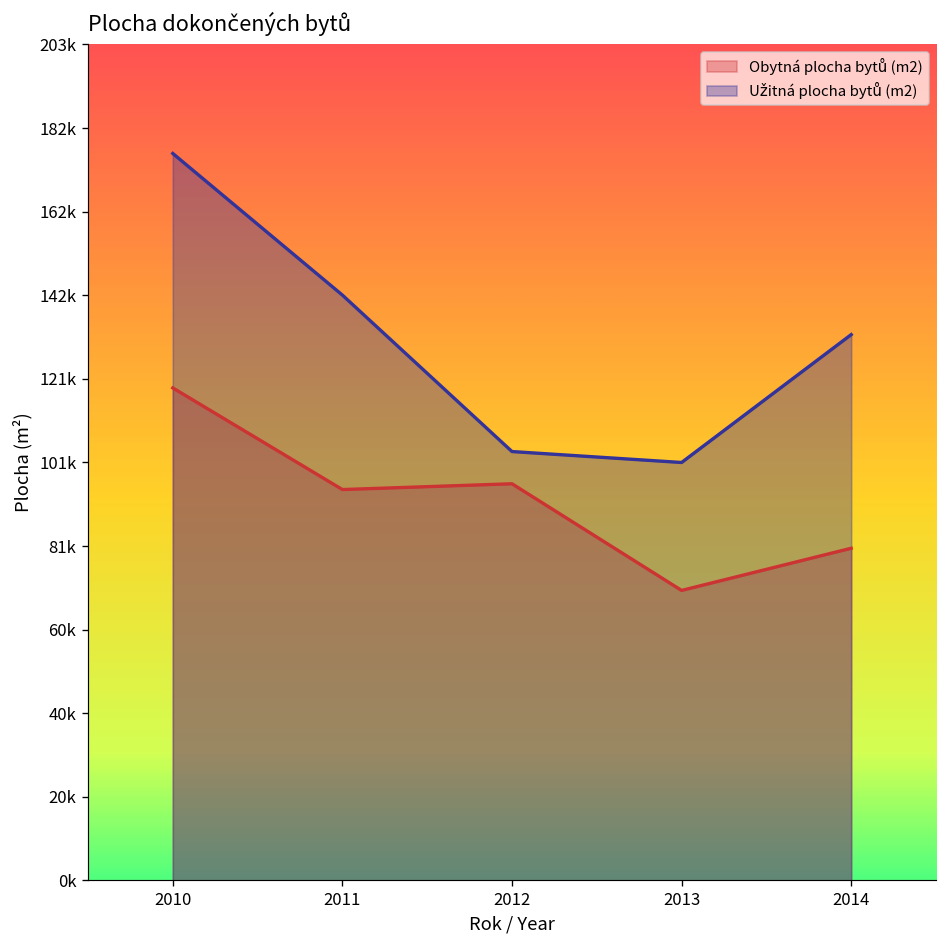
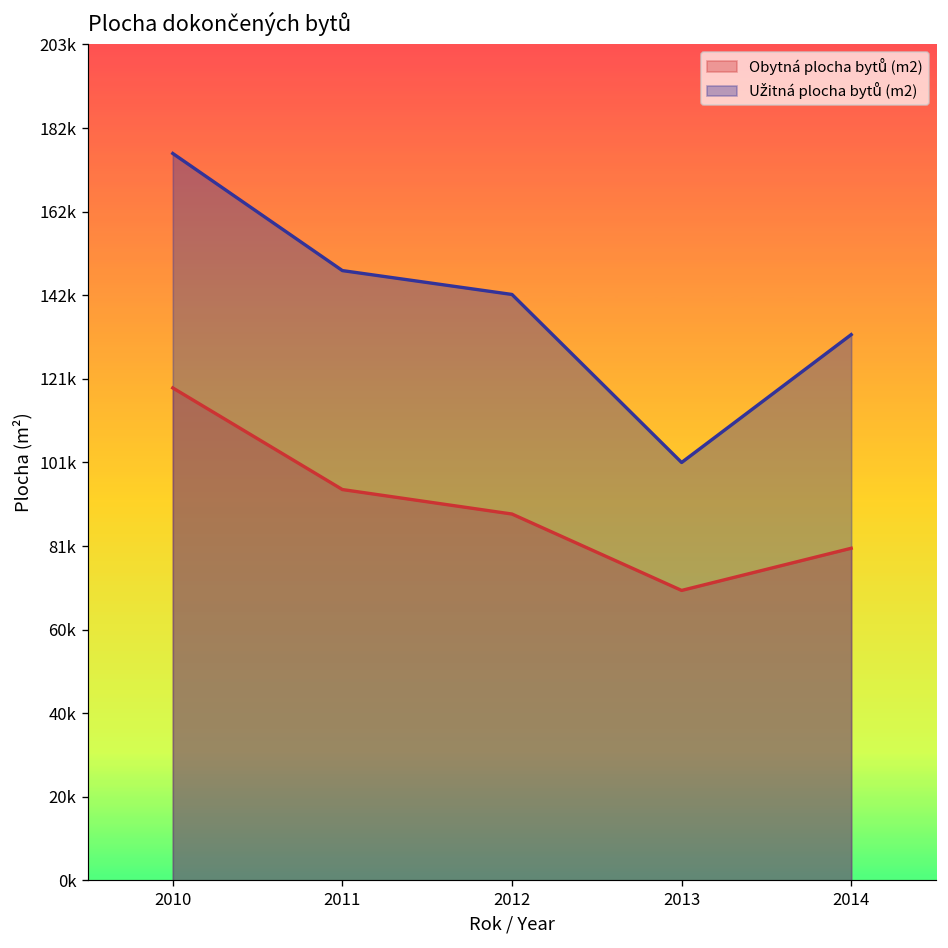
  {
    "Obytná plocha bytů (m2)": {
      "2010": 120000,
      "2011": 95000,
-     "2012": 96000,
+     "2012": 89000,
      "2013": 70000,
      "2014": 81000
    },
    "Užitná plocha bytů (m2)": {
      "2010": 177000,
-     "2011": 142000,
-     "2012": 104000,
+     "2011": 148000,
+     "2012": 142000,
      "2013": 102000,
      "2014": 133000
    }
  }
